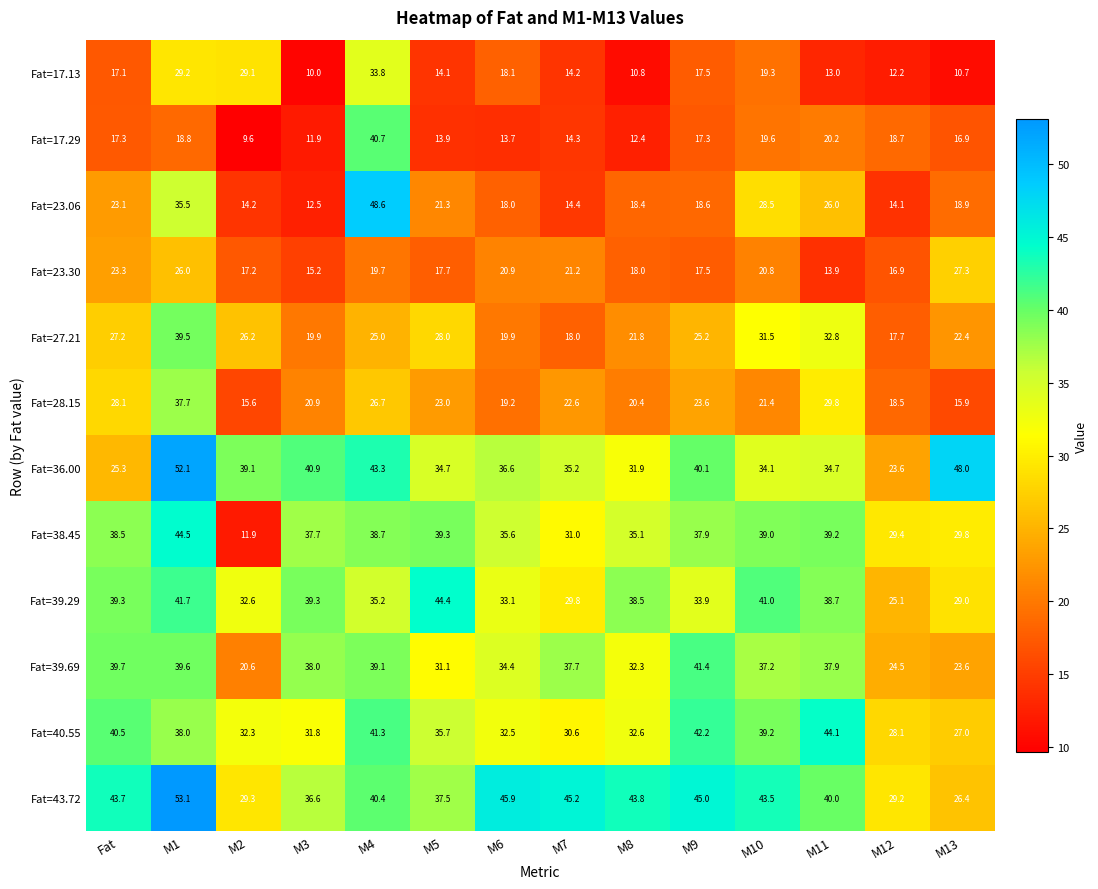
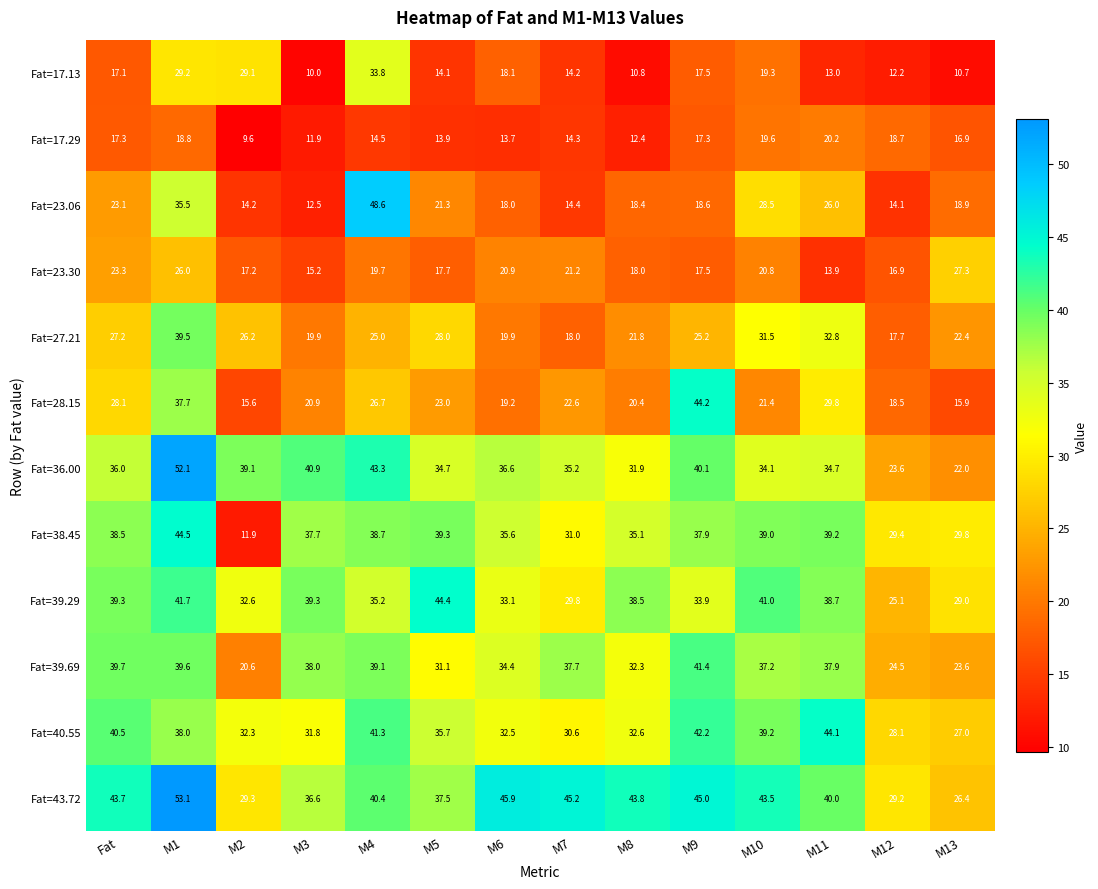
  {
    "Fat=17.13": {
      "Fat": 17.1,
      "M1": 29.2,
      "M2": 29.1,
      "M3": 10.0,
      "M4": 33.8,
      "M5": 14.1,
      "M6": 18.1,
      "M7": 14.2,
      "M8": 10.8,
      "M9": 17.5,
      "M10": 19.3,
      "M11": 13.0,
      "M12": 12.2,
      "M13": 10.7
    },
    "Fat=17.29": {
      "Fat": 17.3,
      "M1": 18.8,
      "M2": 9.6,
      "M3": 11.9,
-     "M4": 40.7,
+     "M4": 14.5,
      "M5": 13.9,
      "M6": 13.7,
      "M7": 14.3,
      "M8": 12.4,
      "M9": 17.3,
      "M10": 19.6,
      "M11": 20.2,
      "M12": 18.7,
      "M13": 16.9
    },
    "Fat=23.06": {
      "Fat": 23.1,
      "M1": 35.5,
      "M2": 14.2,
      "M3": 12.5,
      "M4": 48.6,
      "M5": 21.3,
      "M6": 18.0,
      "M7": 14.4,
      "M8": 18.4,
      "M9": 18.6,
      "M10": 28.5,
      "M11": 26.0,
      "M12": 14.1,
      "M13": 18.9
    },
    "Fat=23.30": {
      "Fat": 23.3,
      "M1": 26.0,
      "M2": 17.2,
      "M3": 15.2,
      "M4": 19.7,
      "M5": 17.7,
      "M6": 20.9,
      "M7": 21.2,
      "M8": 18.0,
      "M9": 17.5,
      "M10": 20.8,
      "M11": 13.9,
      "M12": 16.9,
      "M13": 27.3
    },
    "Fat=27.21": {
      "Fat": 27.2,
      "M1": 39.5,
      "M2": 26.2,
      "M3": 19.9,
      "M4": 25.0,
      "M5": 28.0,
      "M6": 19.9,
      "M7": 18.0,
      "M8": 21.8,
      "M9": 25.2,
      "M10": 31.5,
      "M11": 32.8,
      "M12": 17.7,
      "M13": 22.4
    },
    "Fat=28.15": {
      "Fat": 28.1,
      "M1": 37.7,
      "M2": 15.6,
      "M3": 20.9,
      "M4": 26.7,
      "M5": 23.0,
      "M6": 19.2,
      "M7": 22.6,
      "M8": 20.4,
-     "M9": 23.6,
+     "M9": 44.2,
      "M10": 21.4,
      "M11": 29.8,
      "M12": 18.5,
      "M13": 15.9
    },
    "Fat=36.00": {
-     "Fat": 25.3,
+     "Fat": 36.0,
      "M1": 52.1,
      "M2": 39.1,
      "M3": 40.9,
      "M4": 43.3,
      "M5": 34.7,
      "M6": 36.6,
      "M7": 35.2,
      "M8": 31.9,
      "M9": 40.1,
      "M10": 34.1,
      "M11": 34.7,
      "M12": 23.6,
-     "M13": 48.0
+     "M13": 22.0
    },
    "Fat=38.45": {
      "Fat": 38.5,
      "M1": 44.5,
      "M2": 11.9,
      "M3": 37.7,
      "M4": 38.7,
      "M5": 39.3,
      "M6": 35.6,
      "M7": 31.0,
      "M8": 35.1,
      "M9": 37.9,
      "M10": 39.0,
      "M11": 39.2,
      "M12": 29.4,
      "M13": 29.8
    },
    "Fat=39.29": {
      "Fat": 39.3,
      "M1": 41.7,
      "M2": 32.6,
      "M3": 39.3,
      "M4": 35.2,
      "M5": 44.4,
      "M6": 33.1,
      "M7": 29.8,
      "M8": 38.5,
      "M9": 33.9,
      "M10": 41.0,
      "M11": 38.7,
      "M12": 25.1,
      "M13": 29.0
    },
    "Fat=39.69": {
      "Fat": 39.7,
      "M1": 39.6,
      "M2": 20.6,
      "M3": 38.0,
      "M4": 39.1,
      "M5": 31.1,
      "M6": 34.4,
      "M7": 37.7,
      "M8": 32.3,
      "M9": 41.4,
      "M10": 37.2,
      "M11": 37.9,
      "M12": 24.5,
      "M13": 23.6
    },
    "Fat=40.55": {
      "Fat": 40.5,
      "M1": 38.0,
      "M2": 32.3,
      "M3": 31.8,
      "M4": 41.3,
      "M5": 35.7,
      "M6": 32.5,
      "M7": 30.6,
      "M8": 32.6,
      "M9": 42.2,
      "M10": 39.2,
      "M11": 44.1,
      "M12": 28.1,
      "M13": 27.0
    },
    "Fat=43.72": {
      "Fat": 43.7,
      "M1": 53.1,
      "M2": 29.3,
      "M3": 36.6,
      "M4": 40.4,
      "M5": 37.5,
      "M6": 45.9,
      "M7": 45.2,
      "M8": 43.8,
      "M9": 45.0,
      "M10": 43.5,
      "M11": 40.0,
      "M12": 29.2,
      "M13": 26.4
    }
  }
